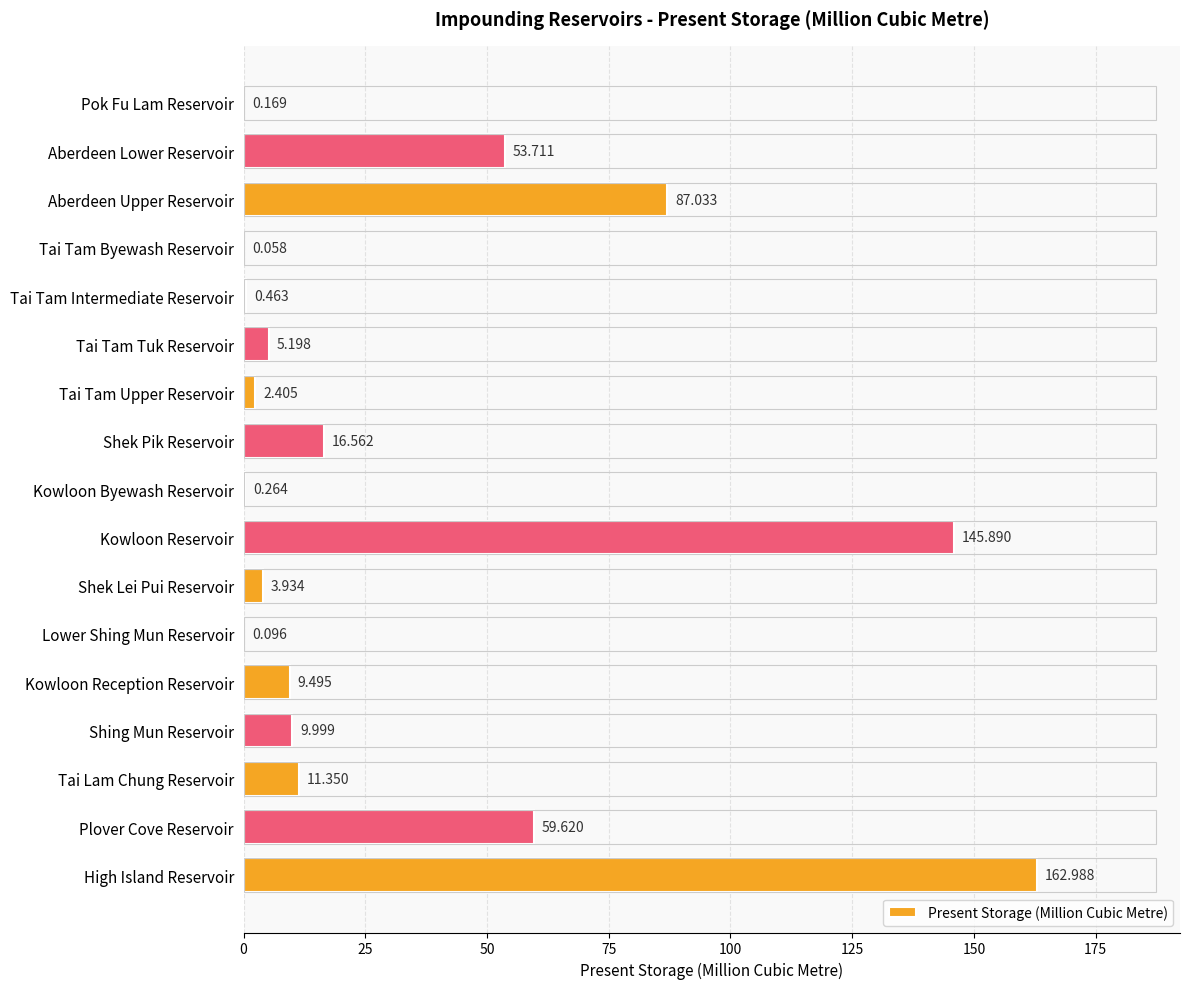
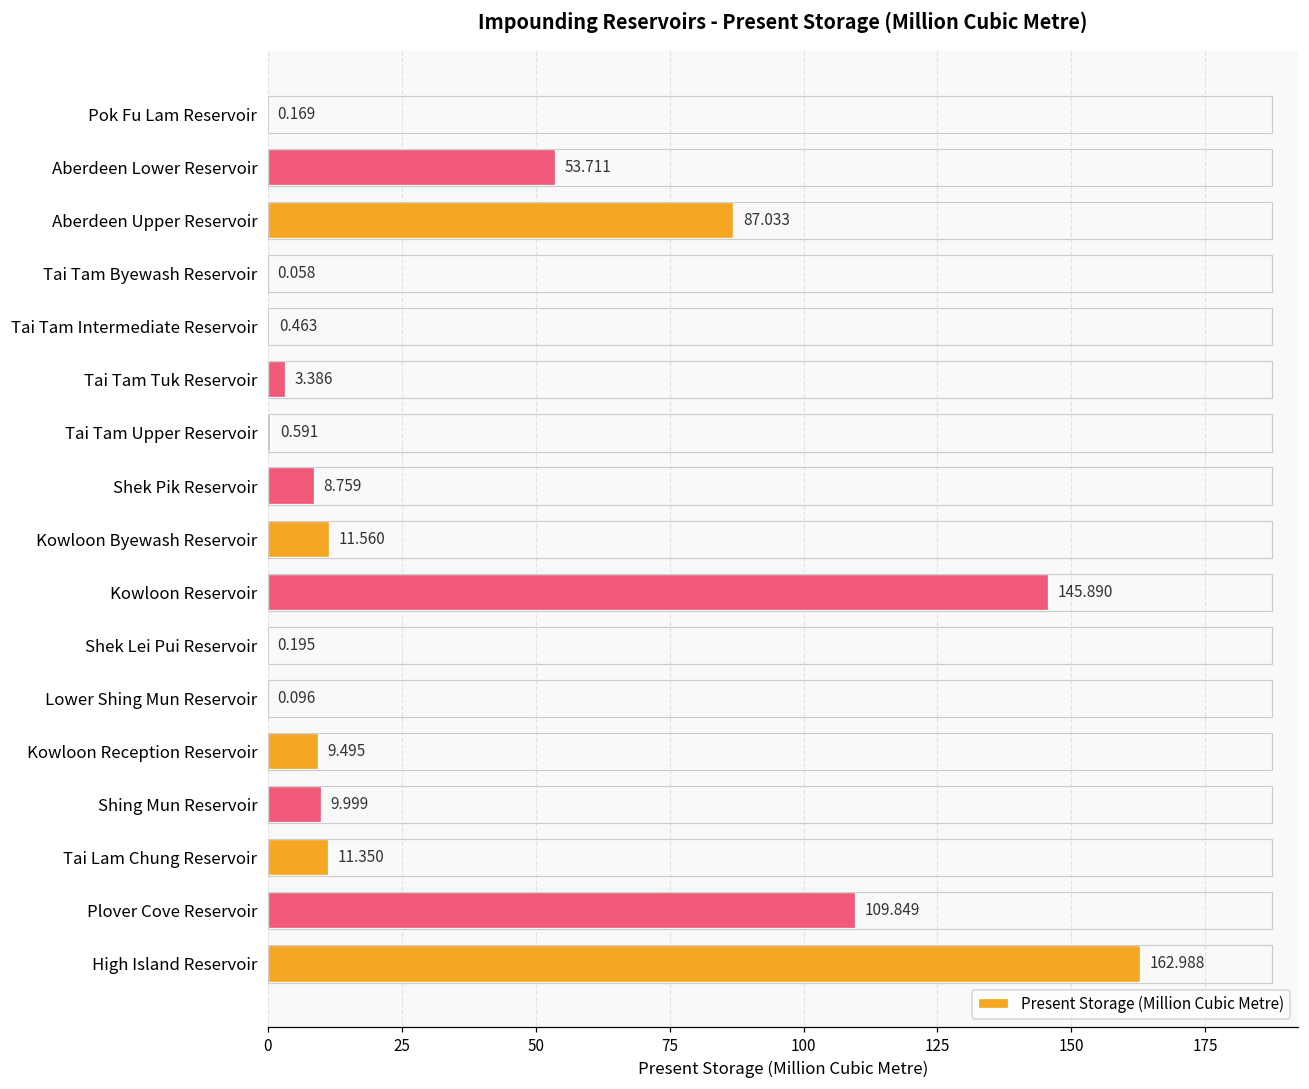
  {
    "Pok Fu Lam Reservoir": 0.169,
    "Aberdeen Lower Reservoir": 53.711,
    "Aberdeen Upper Reservoir": 87.033,
    "Tai Tam Byewash Reservoir": 0.058,
    "Tai Tam Intermediate Reservoir": 0.463,
-   "Tai Tam Tuk Reservoir": 5.198,
-   "Tai Tam Upper Reservoir": 2.405,
-   "Shek Pik Reservoir": 16.562,
-   "Kowloon Byewash Reservoir": 0.264,
+   "Tai Tam Tuk Reservoir": 3.386,
+   "Tai Tam Upper Reservoir": 0.591,
+   "Shek Pik Reservoir": 8.759,
+   "Kowloon Byewash Reservoir": 11.560,
    "Kowloon Reservoir": 145.890,
-   "Shek Lei Pui Reservoir": 3.934,
+   "Shek Lei Pui Reservoir": 0.195,
    "Lower Shing Mun Reservoir": 0.096,
    "Kowloon Reception Reservoir": 9.495,
    "Shing Mun Reservoir": 9.999,
    "Tai Lam Chung Reservoir": 11.350,
-   "Plover Cove Reservoir": 59.620,
+   "Plover Cove Reservoir": 109.849,
    "High Island Reservoir": 162.988
  }
